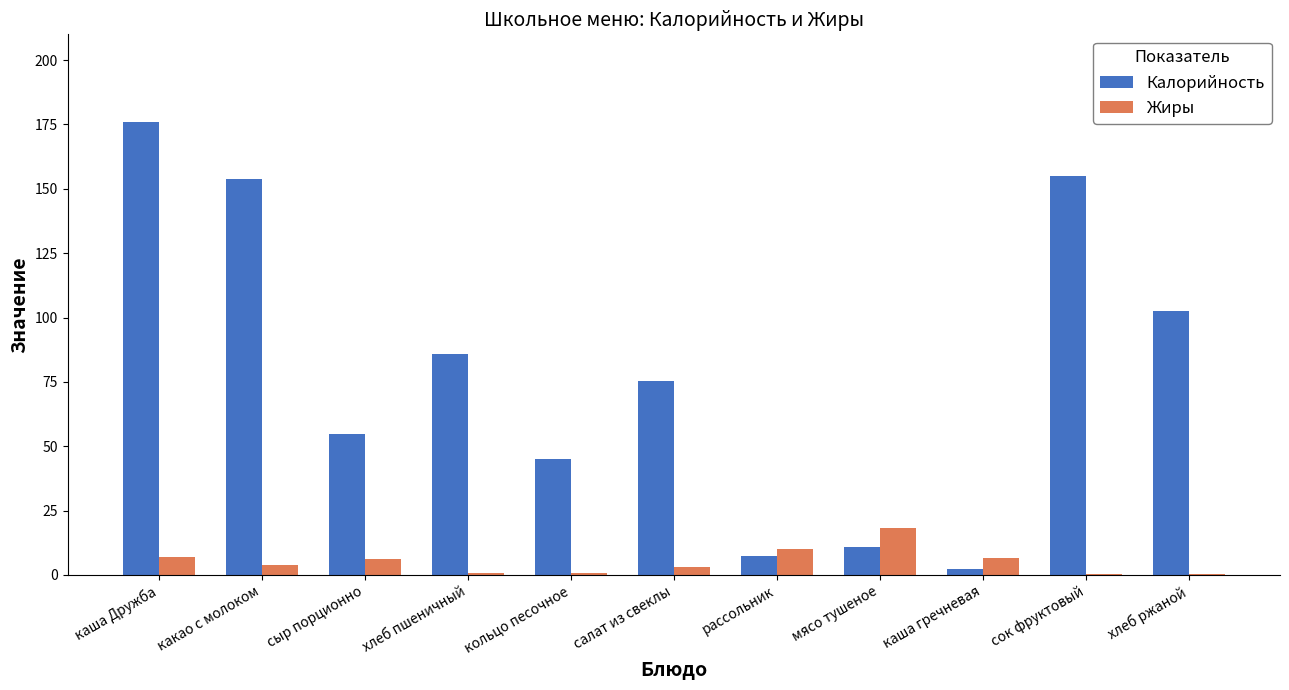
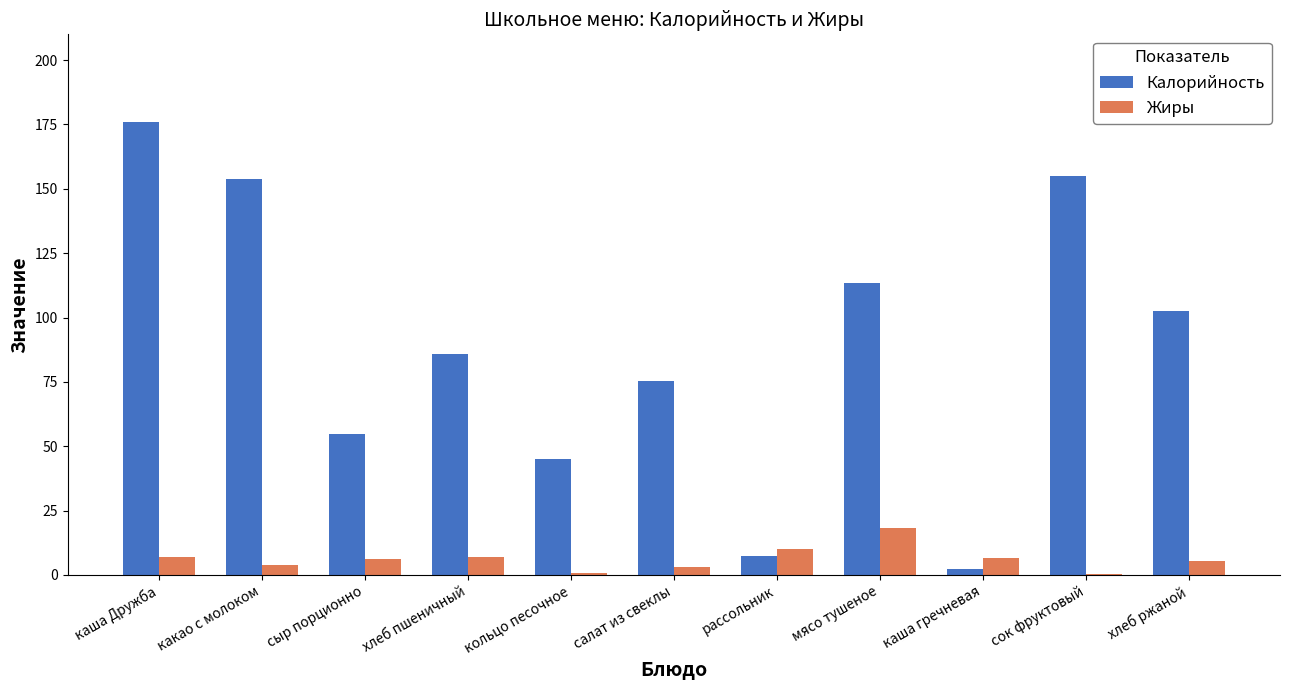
  {
    "Калорийность": {
      "каша Дружба": 176,
      "какао с молоком": 154,
      "сыр порционно": 55,
      "хлеб пшеничный": 86,
      "кольцо песочное": 45,
      "салат из свеклы": 75,
      "рассольник": 7,
-     "мясо тушеное": 11,
+     "мясо тушеное": 113,
      "каша гречневая": 2,
      "сок фруктовый": 155,
      "хлеб ржаной": 103
    },
    "Жиры": {
      "каша Дружба": 7,
      "какао с молоком": 4,
      "сыр порционно": 6,
-     "хлеб пшеничный": 1,
+     "хлеб пшеничный": 7,
      "салат из свеклы": 3,
      "рассольник": 10,
      "мясо тушеное": 18,
      "каша гречневая": 6,
-     "хлеб ржаной": 0
+     "хлеб ржаной": 5
    }
  }
